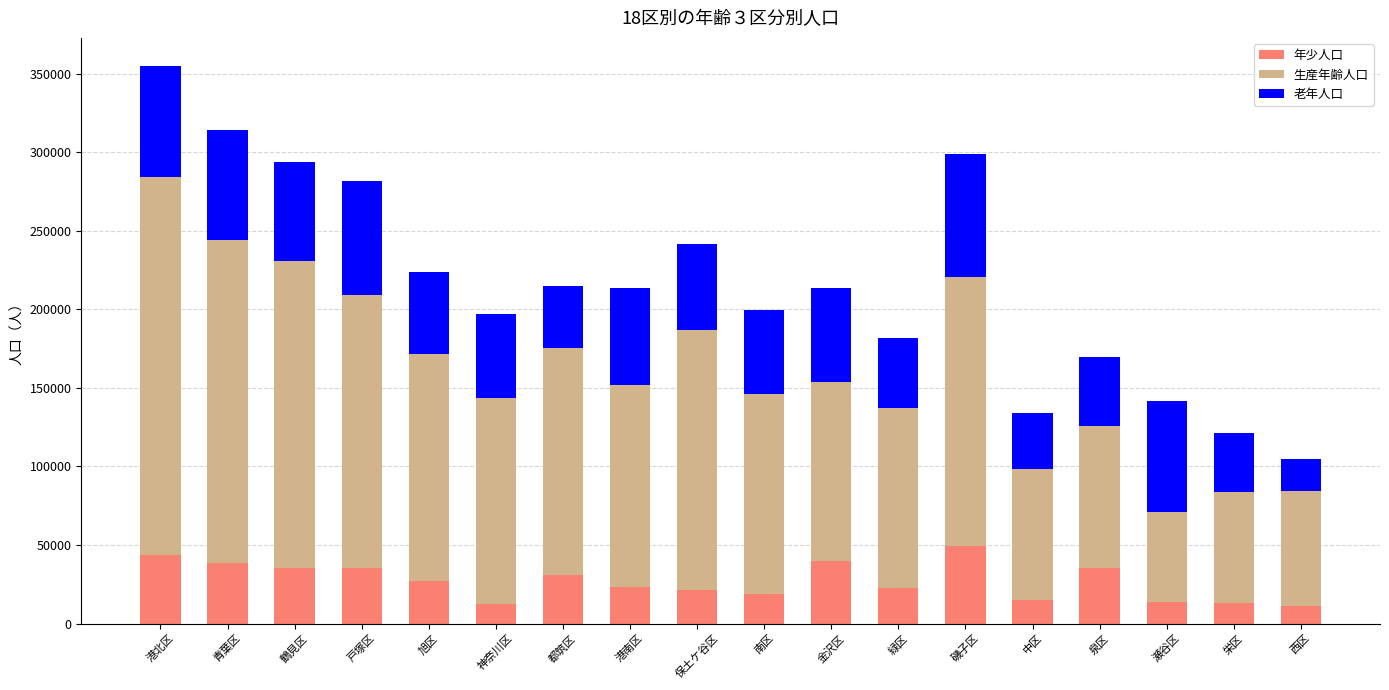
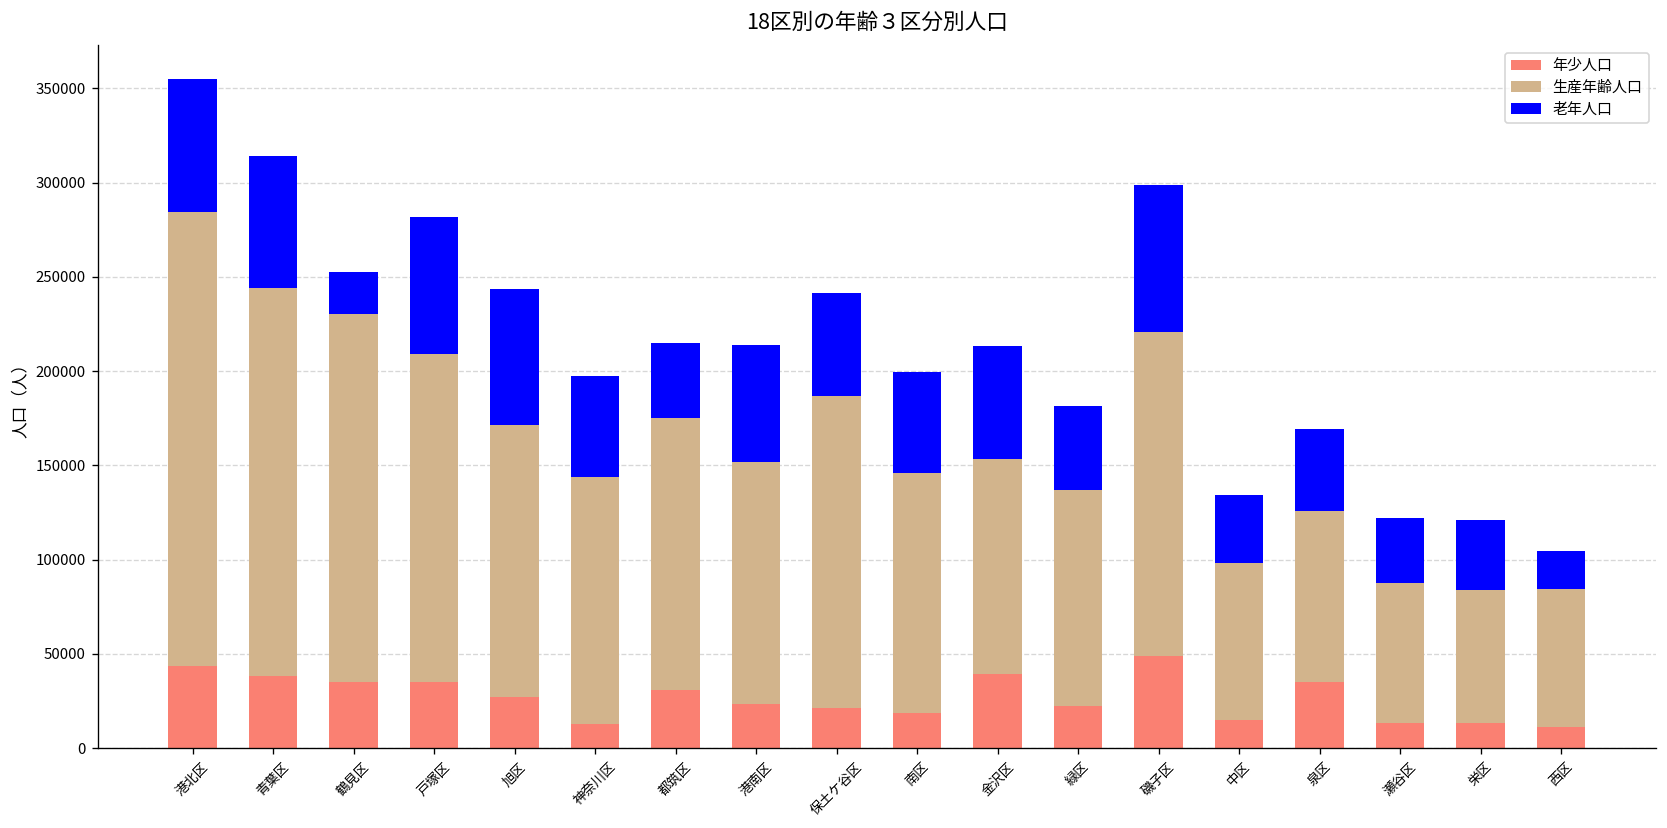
  {
    "年少人口": {
      "港北区": 44000,
      "青葉区": 38000,
      "鶴見区": 35000,
      "戸塚区": 35000,
      "旭区": 27000,
      "神奈川区": 13000,
      "都筑区": 31000,
      "港南区": 23000,
      "保土ケ谷区": 22000,
      "南区": 19000,
      "金沢区": 40000,
      "緑区": 23000,
      "磯子区": 49000,
      "中区": 15000,
      "泉区": 35000,
      "瀬谷区": 14000,
      "栄区": 13000,
      "西区": 11000
    },
    "生産年齢人口": {
      "港北区": 241000,
      "青葉区": 206000,
      "鶴見区": 195000,
      "戸塚区": 174000,
      "旭区": 144000,
      "神奈川区": 131000,
      "都筑区": 145000,
      "港南区": 128000,
      "保土ケ谷区": 165000,
      "南区": 127000,
      "金沢区": 114000,
      "緑区": 115000,
      "磯子区": 171000,
      "中区": 83000,
      "泉区": 91000,
-     "瀬谷区": 58000,
+     "瀬谷区": 74000,
      "栄区": 70000,
      "西区": 73000
    },
    "老年人口": {
      "港北区": 71000,
      "青葉区": 70000,
-     "鶴見区": 63000,
+     "鶴見区": 22000,
      "戸塚区": 73000,
-     "旭区": 52000,
+     "旭区": 72000,
      "神奈川区": 53000,
      "都筑区": 40000,
      "港南区": 62000,
      "保土ケ谷区": 54000,
      "南区": 54000,
      "金沢区": 60000,
      "緑区": 44000,
      "磯子区": 78000,
      "中区": 36000,
      "泉区": 44000,
-     "瀬谷区": 70000,
+     "瀬谷区": 34000,
      "栄区": 37000,
      "西区": 20000
    }
  }
